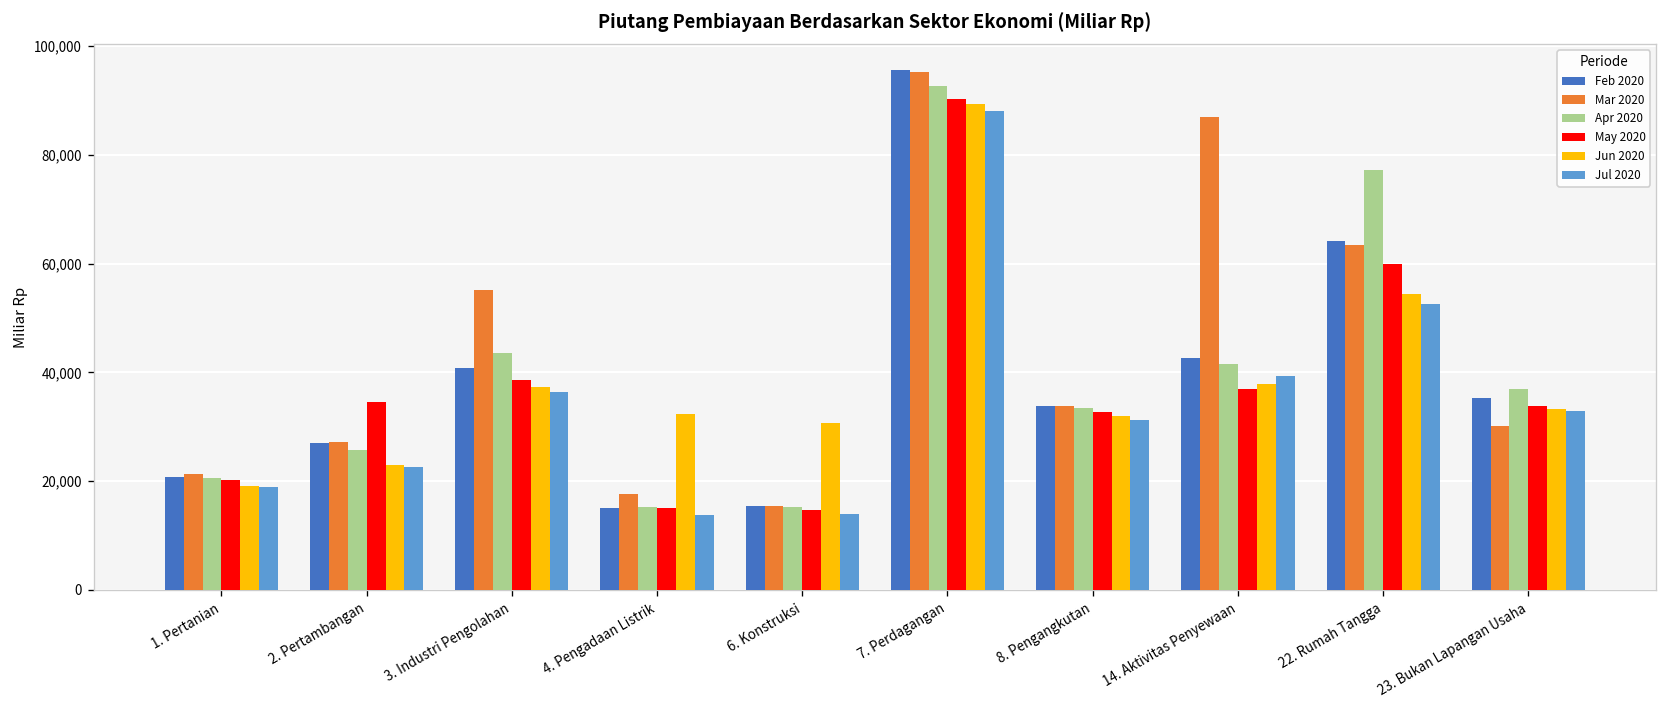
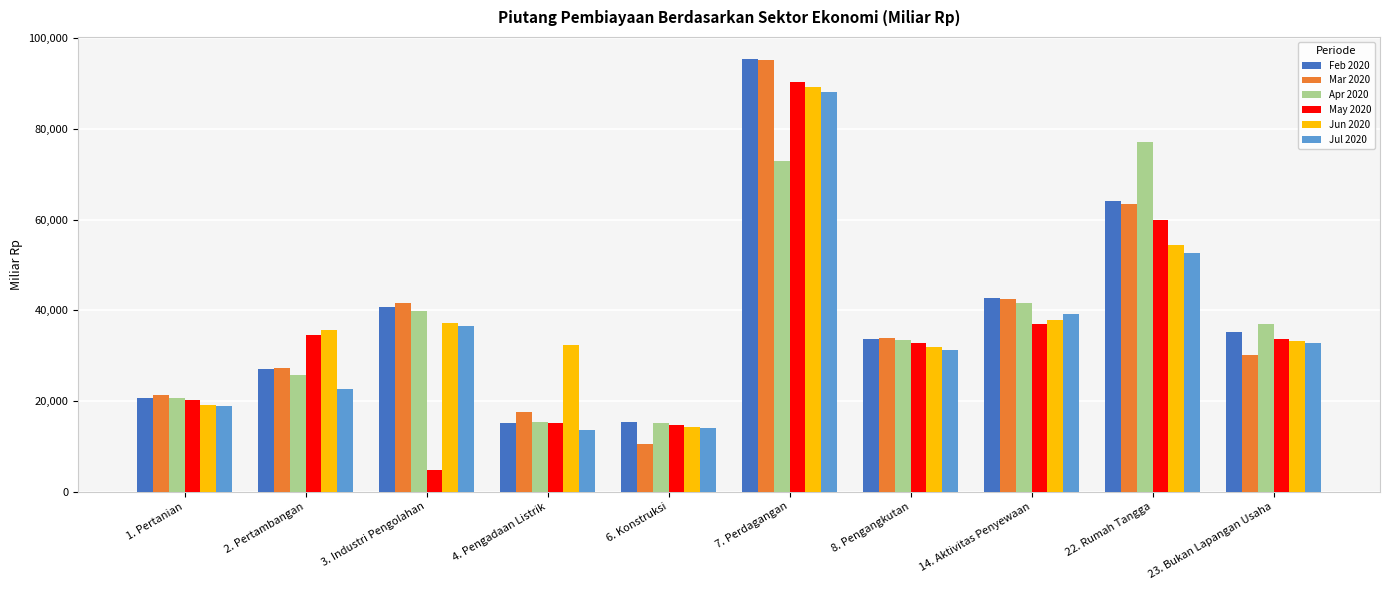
  {
    "Mar 2020": {
      "1. Pertanian": "21,000",
      "2. Pertambangan": "27,000",
-     "3. Industri Pengolahan": "55,000",
+     "3. Industri Pengolahan": "42,000",
      "4. Pengadaan Listrik": "18,000",
-     "6. Konstruksi": "15,000",
+     "6. Konstruksi": "10,000",
      "7. Perdagangan": "95,000",
      "8. Pengangkutan": "34,000",
-     "14. Aktivitas Penyewaan": "87,000",
+     "14. Aktivitas Penyewaan": "42,000",
      "22. Rumah Tangga": "63,000",
      "23. Bukan Lapangan Usaha": "30,000"
    },
    "Apr 2020": {
      "1. Pertanian": "21,000",
      "2. Pertambangan": "26,000",
-     "3. Industri Pengolahan": "43,000",
+     "3. Industri Pengolahan": "40,000",
      "4. Pengadaan Listrik": "15,000",
      "6. Konstruksi": "15,000",
-     "7. Perdagangan": "93,000",
+     "7. Perdagangan": "73,000",
      "8. Pengangkutan": "33,000",
      "14. Aktivitas Penyewaan": "42,000",
      "22. Rumah Tangga": "77,000",
      "23. Bukan Lapangan Usaha": "37,000"
    },
    "May 2020": {
      "1. Pertanian": "20,000",
      "2. Pertambangan": "35,000",
-     "3. Industri Pengolahan": "39,000",
+     "3. Industri Pengolahan": "5,000",
      "4. Pengadaan Listrik": "15,000",
      "6. Konstruksi": "15,000",
      "7. Perdagangan": "90,000",
      "8. Pengangkutan": "33,000",
      "14. Aktivitas Penyewaan": "37,000",
      "22. Rumah Tangga": "60,000",
      "23. Bukan Lapangan Usaha": "34,000"
    },
    "Jun 2020": {
      "1. Pertanian": "19,000",
-     "2. Pertambangan": "23,000",
+     "2. Pertambangan": "36,000",
      "3. Industri Pengolahan": "37,000",
      "4. Pengadaan Listrik": "32,000",
-     "6. Konstruksi": "31,000",
+     "6. Konstruksi": "14,000",
      "7. Perdagangan": "89,000",
      "8. Pengangkutan": "32,000",
      "14. Aktivitas Penyewaan": "38,000",
      "22. Rumah Tangga": "54,000",
      "23. Bukan Lapangan Usaha": "33,000"
    }
  }
